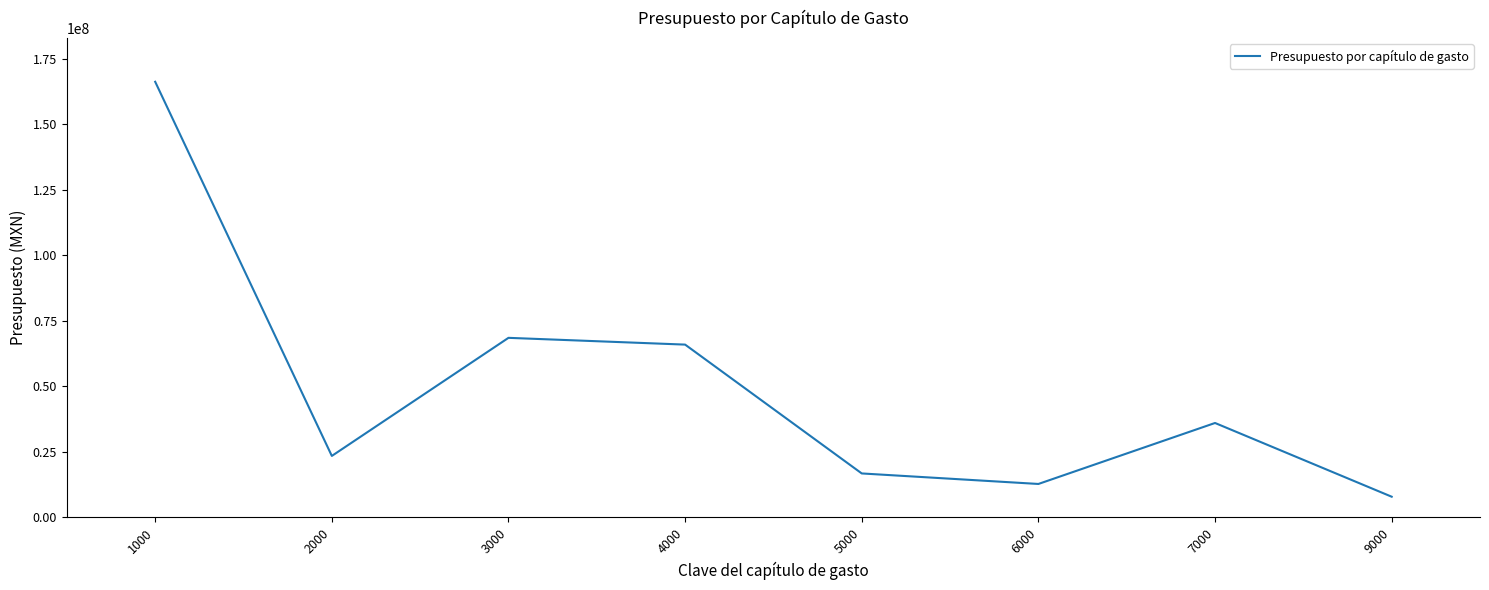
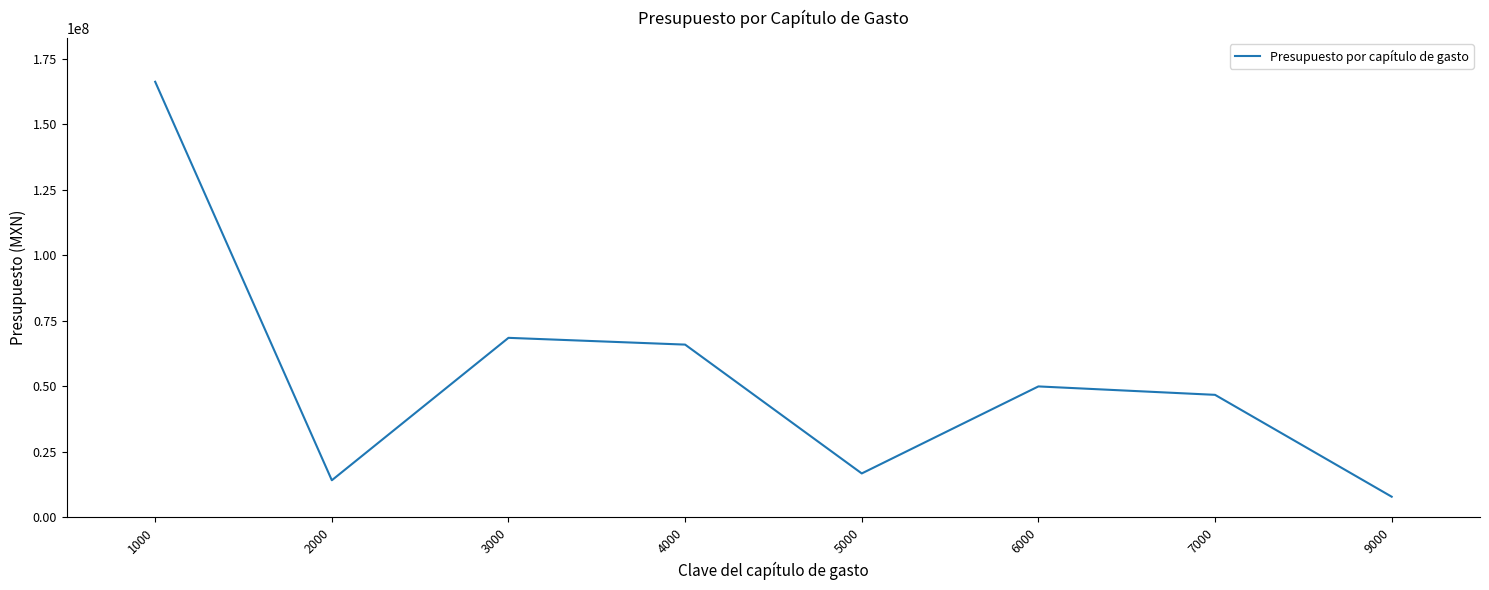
  {
    "1000": 166000000,
-   "2000": 23000000,
+   "2000": 14000000,
    "3000": 68000000,
    "4000": 66000000,
    "5000": 17000000,
-   "6000": 13000000,
-   "7000": 36000000,
+   "6000": 50000000,
+   "7000": 47000000,
    "9000": 8000000
  }
